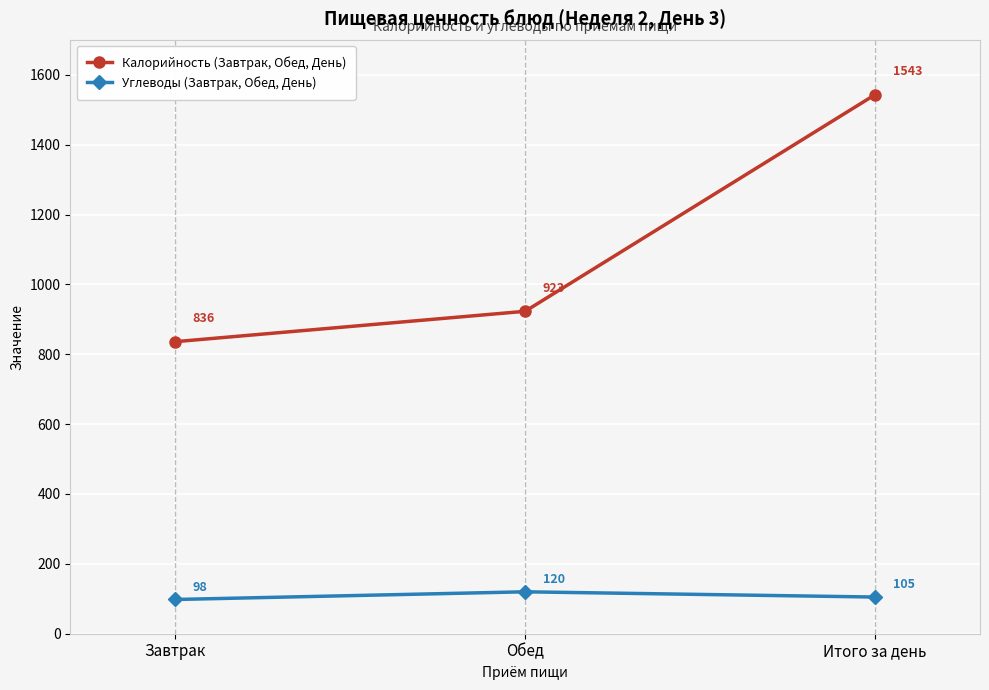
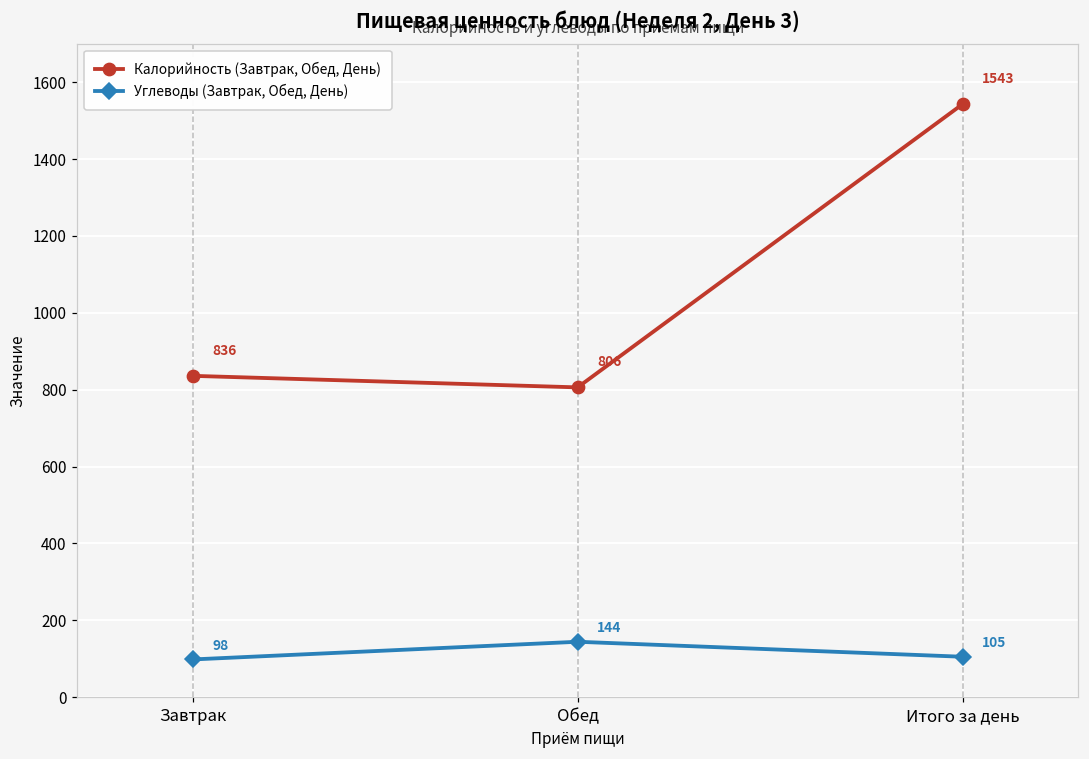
  {
    "Калорийность (Завтрак, Обед, День)": {
      "Завтрак": 836,
-     "Обед": 923,
+     "Обед": 806,
      "Итого за день": 1543
    },
    "Углеводы (Завтрак, Обед, День)": {
      "Завтрак": 98,
-     "Обед": 120,
+     "Обед": 144,
      "Итого за день": 105
    }
  }
